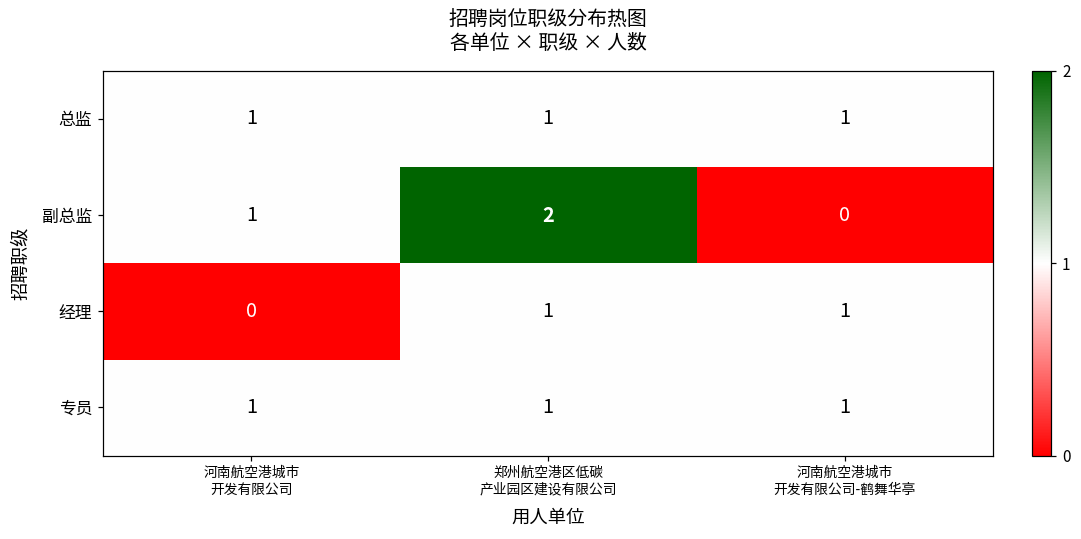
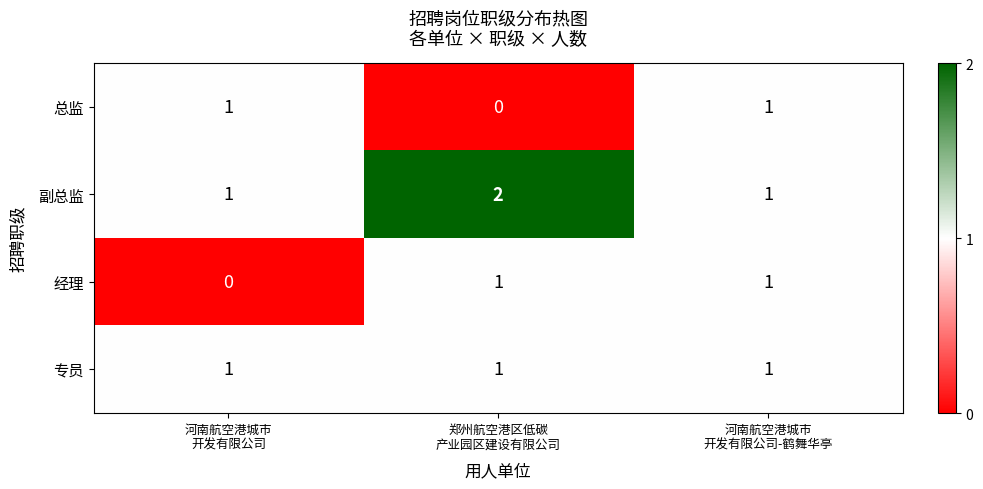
  {
    "总监": {
      "河南航空港城市 开发有限公司": 1,
-     "郑州航空港区低碳 产业园区建设有限公司": 1,
+     "郑州航空港区低碳 产业园区建设有限公司": 0,
      "河南航空港城市 开发有限公司-鹤舞华亭": 1
    },
    "副总监": {
      "河南航空港城市 开发有限公司": 1,
      "郑州航空港区低碳 产业园区建设有限公司": 2,
-     "河南航空港城市 开发有限公司-鹤舞华亭": 0
+     "河南航空港城市 开发有限公司-鹤舞华亭": 1
    },
    "经理": {
      "河南航空港城市 开发有限公司": 0,
      "郑州航空港区低碳 产业园区建设有限公司": 1,
      "河南航空港城市 开发有限公司-鹤舞华亭": 1
    },
    "专员": {
      "河南航空港城市 开发有限公司": 1,
      "郑州航空港区低碳 产业园区建设有限公司": 1,
      "河南航空港城市 开发有限公司-鹤舞华亭": 1
    }
  }
